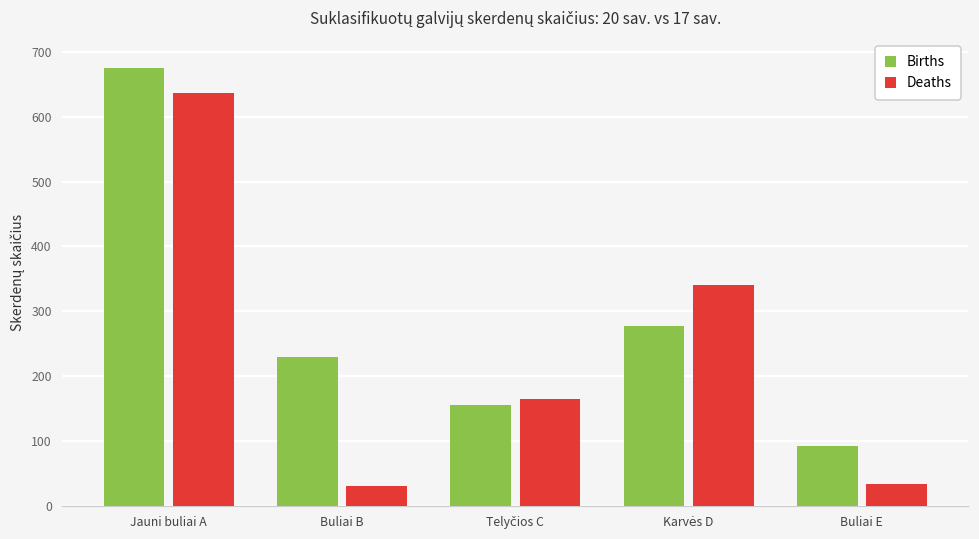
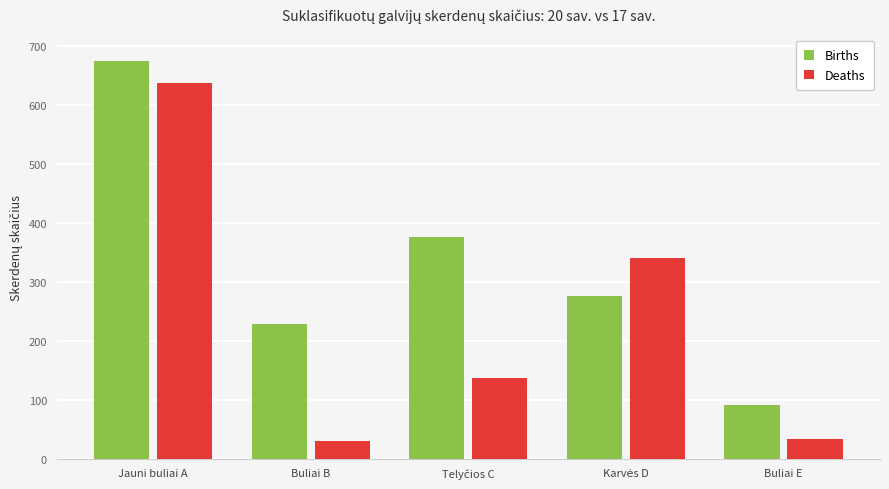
  {
    "Births": {
      "Jauni buliai A": 680,
      "Buliai B": 230,
-     "Telyčios C": 160,
+     "Telyčios C": 380,
      "Karvės D": 280,
      "Buliai E": 90
    },
    "Deaths": {
      "Jauni buliai A": 640,
      "Buliai B": 30,
-     "Telyčios C": 170,
+     "Telyčios C": 140,
      "Karvės D": 340,
      "Buliai E": 30
    }
  }
